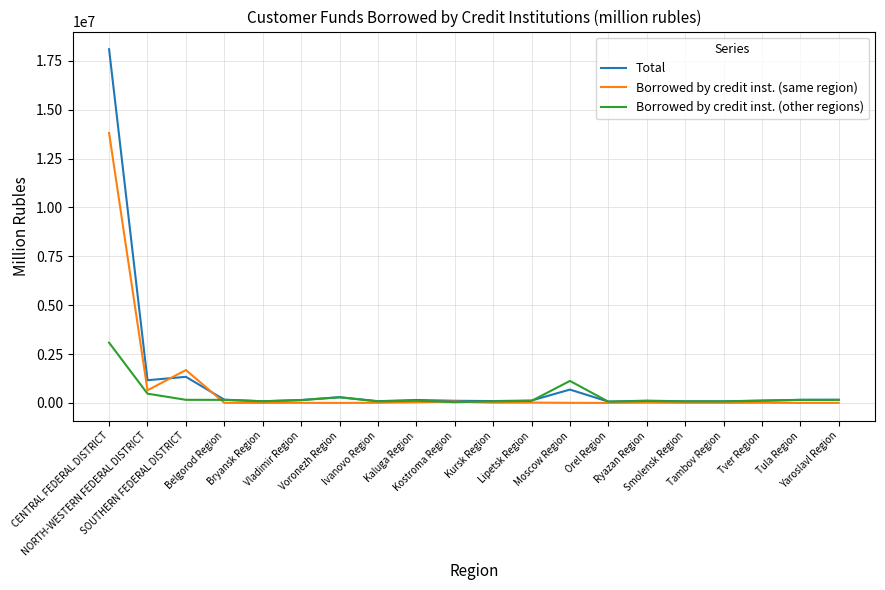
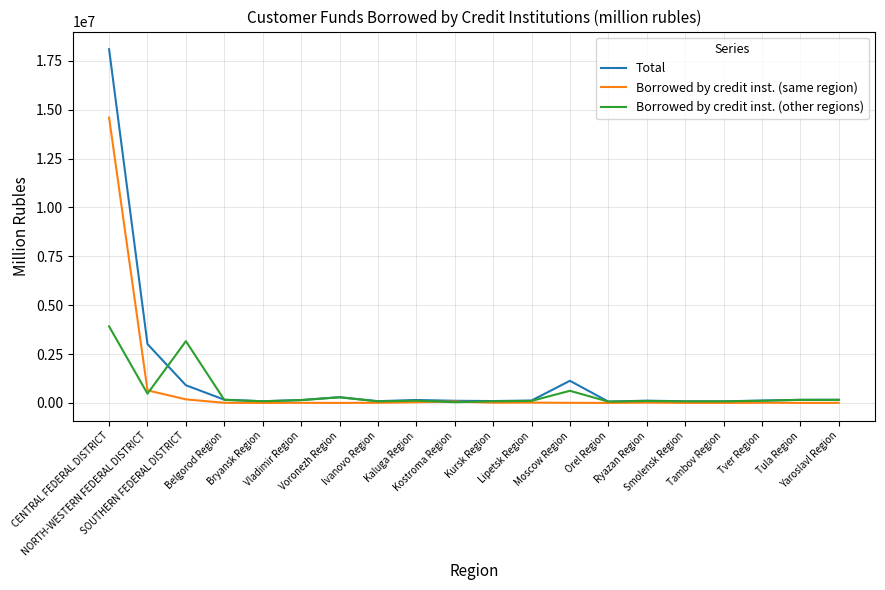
  {
    "Total": {
      "CENTRAL FEDERAL DISTRICT": 18100000,
-     "NORTH-WESTERN FEDERAL DISTRICT": 1200000,
-     "SOUTHERN FEDERAL DISTRICT": 1300000,
-     "Moscow Region": 700000
+     "NORTH-WESTERN FEDERAL DISTRICT": 3000000,
+     "SOUTHERN FEDERAL DISTRICT": 900000,
+     "Moscow Region": 1100000
    },
    "Borrowed by credit inst. (same region)": {
-     "CENTRAL FEDERAL DISTRICT": 13800000,
+     "CENTRAL FEDERAL DISTRICT": 14600000,
      "NORTH-WESTERN FEDERAL DISTRICT": 600000,
-     "SOUTHERN FEDERAL DISTRICT": 1700000,
+     "SOUTHERN FEDERAL DISTRICT": 200000,
      "Belgorod Region": 0,
      "Vladimir Region": 0,
      "Voronezh Region": 0,
      "Moscow Region": 0,
      "Tula Region": 0,
      "Yaroslavl Region": 0
    },
    "Borrowed by credit inst. (other regions)": {
-     "CENTRAL FEDERAL DISTRICT": 3100000,
+     "CENTRAL FEDERAL DISTRICT": 3900000,
      "NORTH-WESTERN FEDERAL DISTRICT": 500000,
-     "SOUTHERN FEDERAL DISTRICT": 200000,
-     "Moscow Region": 1100000
+     "SOUTHERN FEDERAL DISTRICT": 3200000,
+     "Moscow Region": 600000
    }
  }
